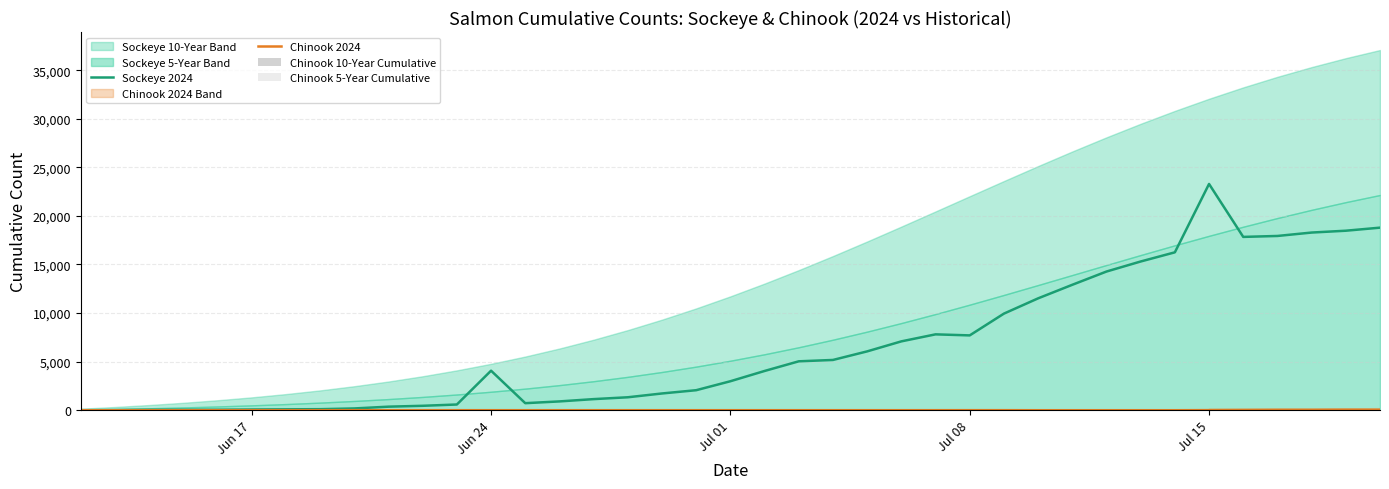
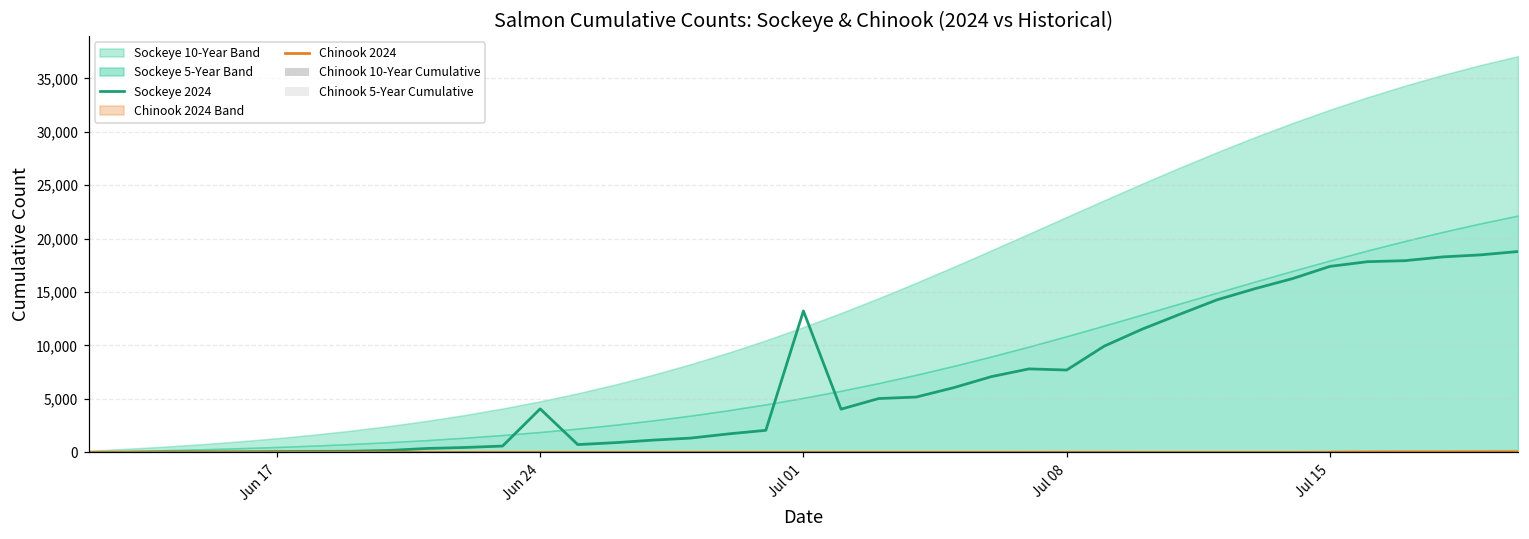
  {
    "Sockeye 2024": {
      "Jun 24": "4,000",
-     "Jul 01": "3,000",
+     "Jul 01": "13,000",
      "Jul 08": "8,000",
-     "Jul 15": "23,000"
+     "Jul 15": "17,000"
    },
    "Chinook 2024": {
      "Jun 24": "0",
      "Jul 01": "0",
      "Jul 08": "0",
      "Jul 15": "0"
    }
  }
